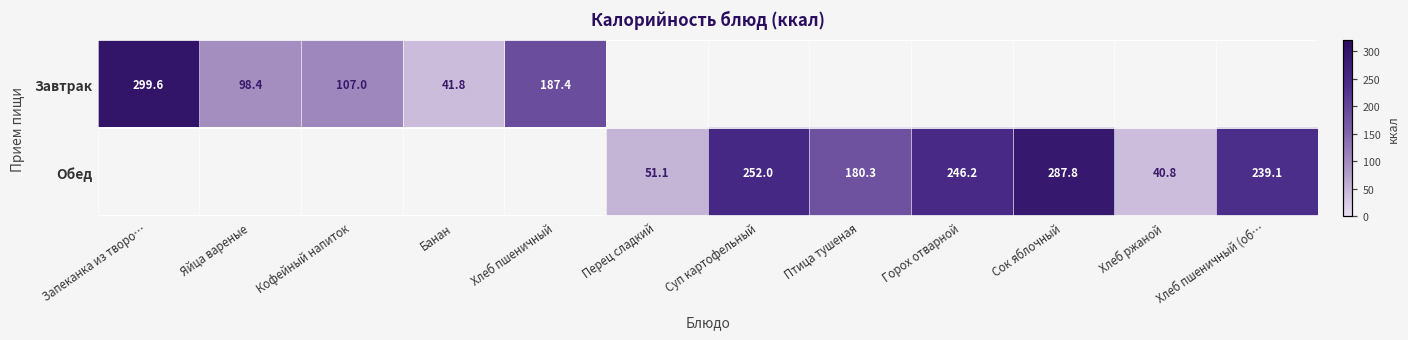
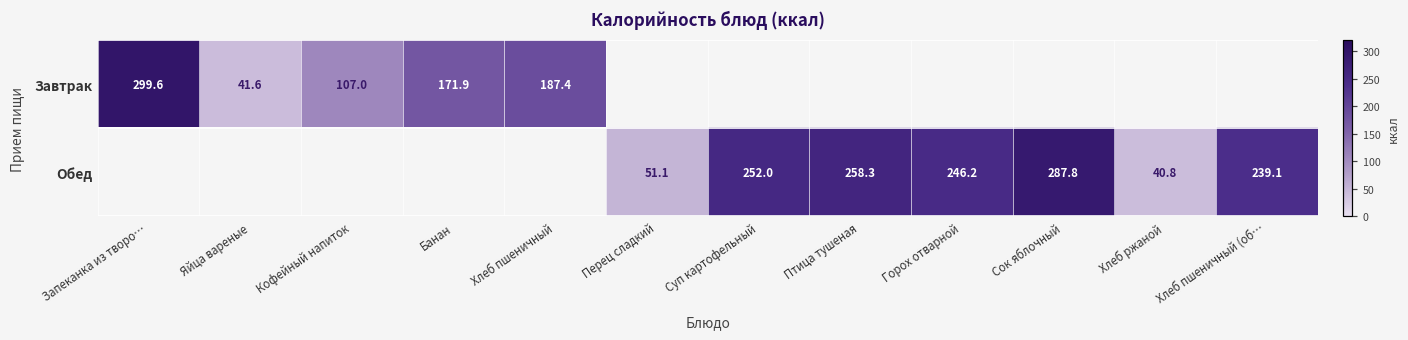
  {
    "Завтрак": {
      "Запеканка из творо…": 299.6,
-     "Яйца вареные": 98.4,
+     "Яйца вареные": 41.6,
      "Кофейный напиток": 107.0,
-     "Банан": 41.8,
+     "Банан": 171.9,
      "Хлеб пшеничный": 187.4
    },
    "Обед": {
      "Перец сладкий": 51.1,
      "Суп картофельный": 252.0,
-     "Птица тушеная": 180.3,
+     "Птица тушеная": 258.3,
      "Горох отварной": 246.2,
      "Сок яблочный": 287.8,
      "Хлеб ржаной": 40.8,
      "Хлеб пшеничный (об…": 239.1
    }
  }
